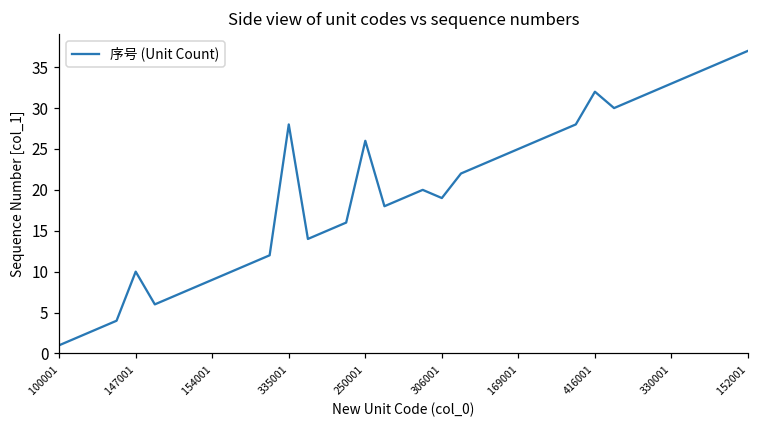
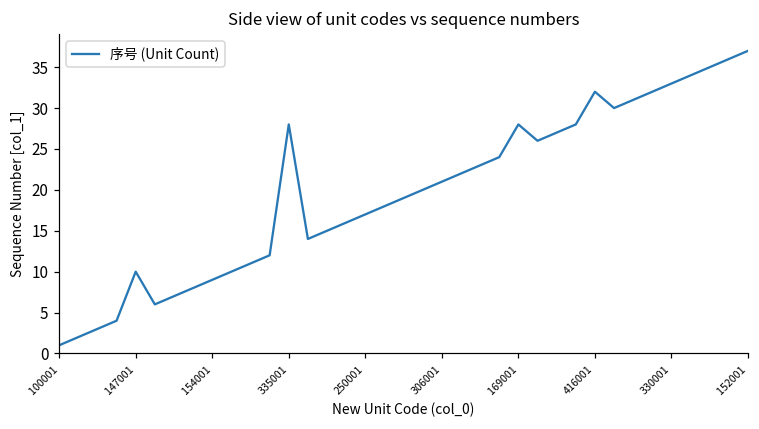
  {
    "100001": 1,
    "147001": 10,
    "154001": 9,
    "335001": 28,
-   "250001": 26,
-   "306001": 19,
-   "169001": 25,
+   "250001": 17,
+   "306001": 21,
+   "169001": 28,
    "416001": 32,
    "330001": 33,
    "152001": 37
  }
